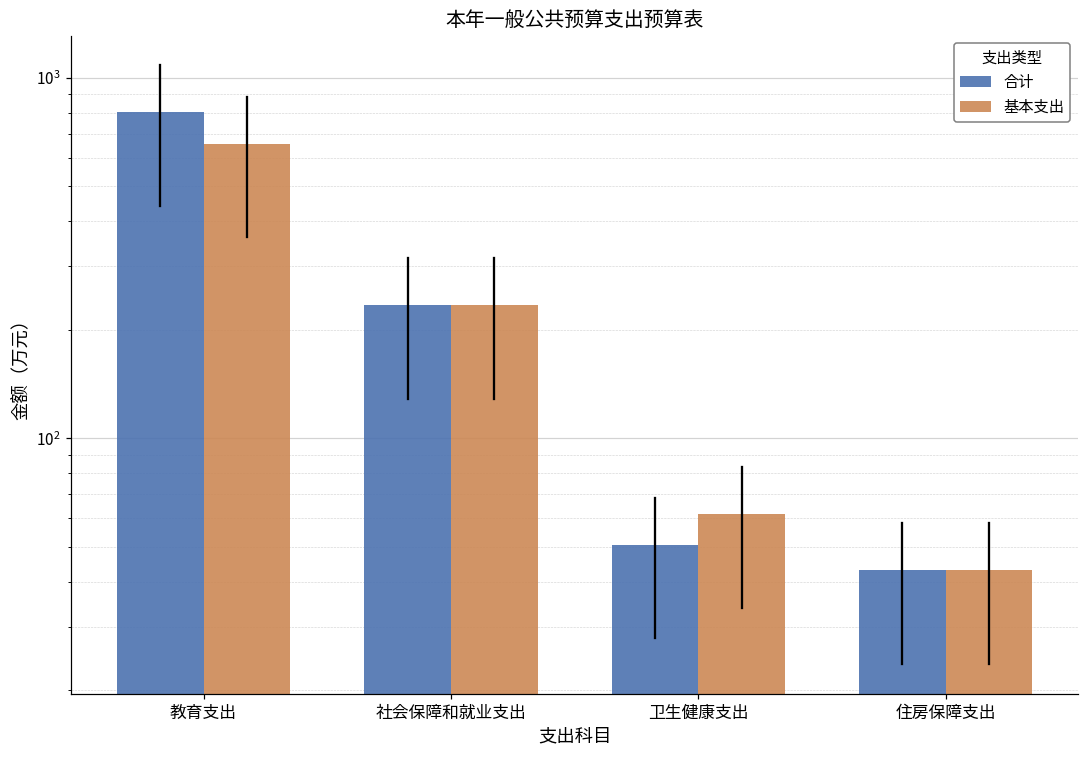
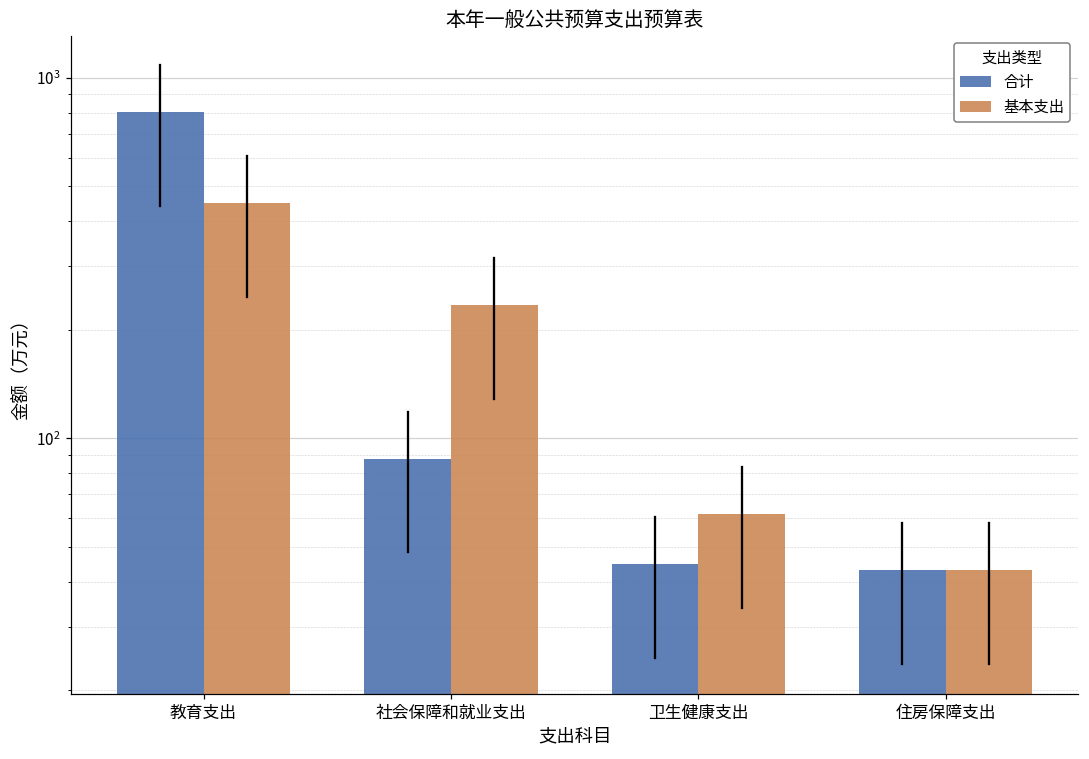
  {
    "合计": {
      "教育支出": 800,
-     "社会保障和就业支出": 230,
-     "卫生健康支出": 51,
+     "社会保障和就业支出": 88,
+     "卫生健康支出": 45,
      "住房保障支出": 43
    },
    "基本支出": {
-     "教育支出": 660,
+     "教育支出": 450,
      "社会保障和就业支出": 230,
      "卫生健康支出": 62,
      "住房保障支出": 43
    }
  }
